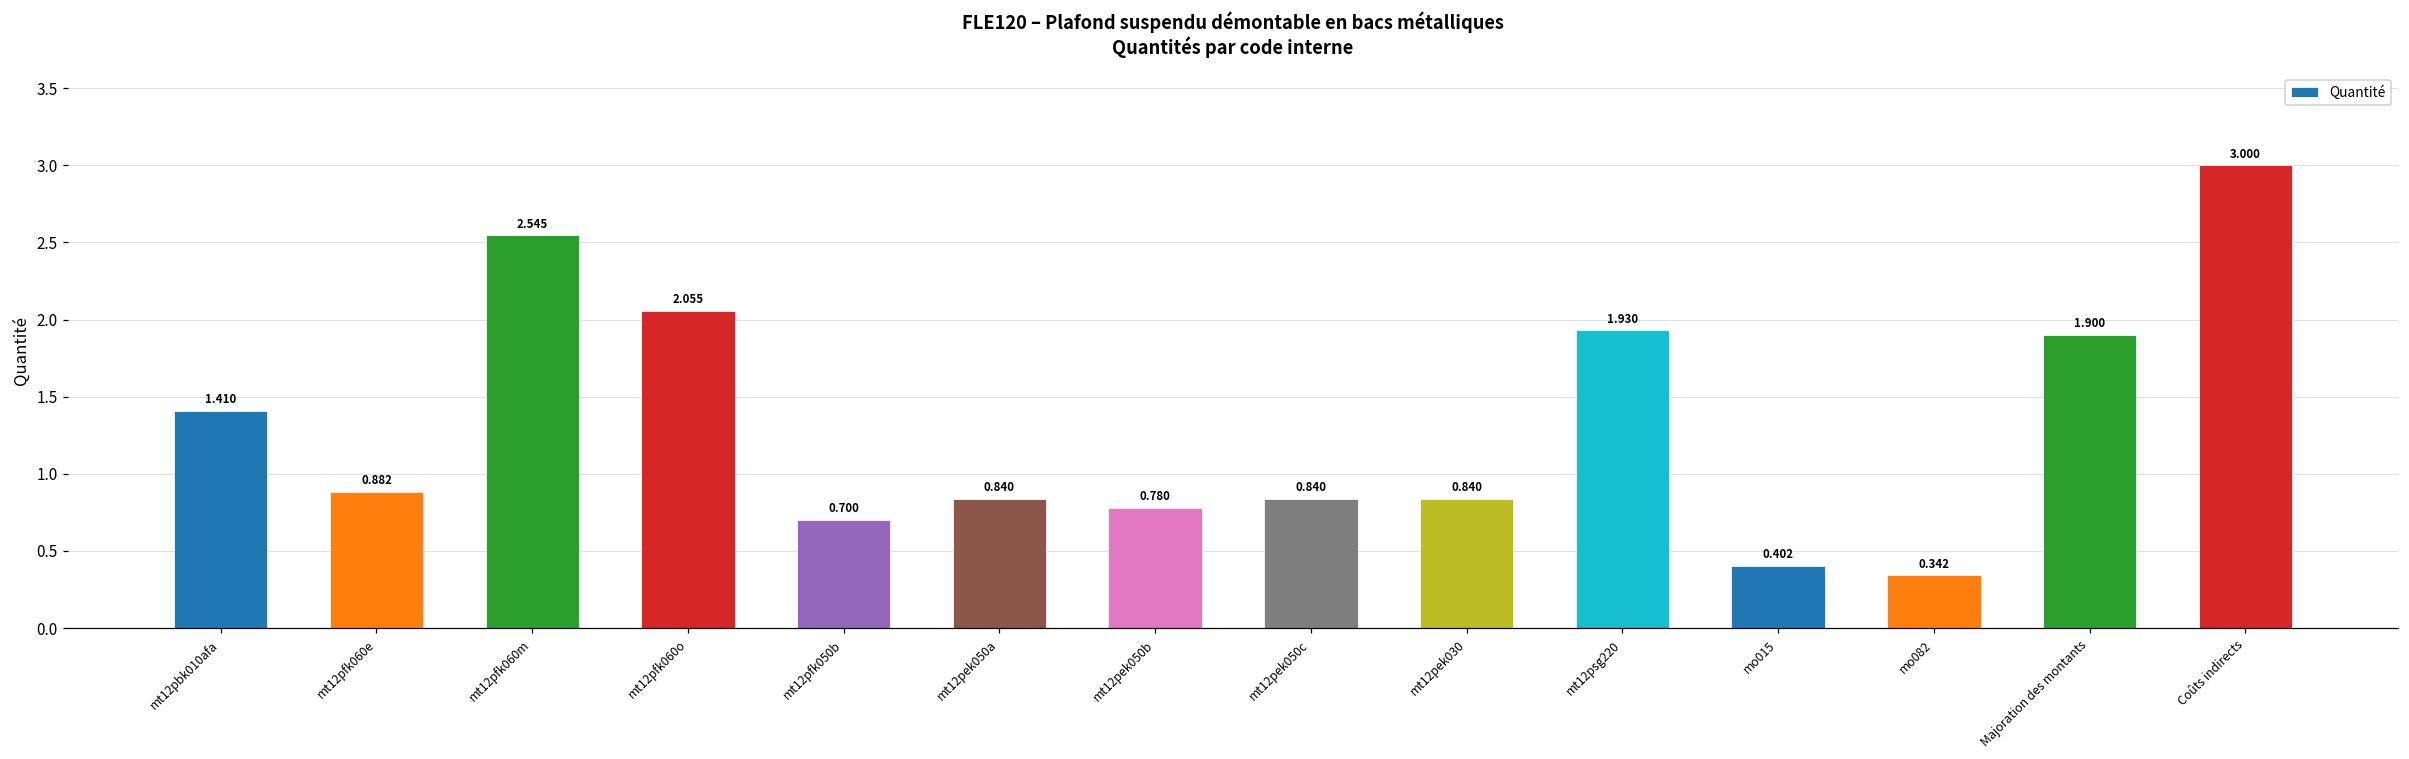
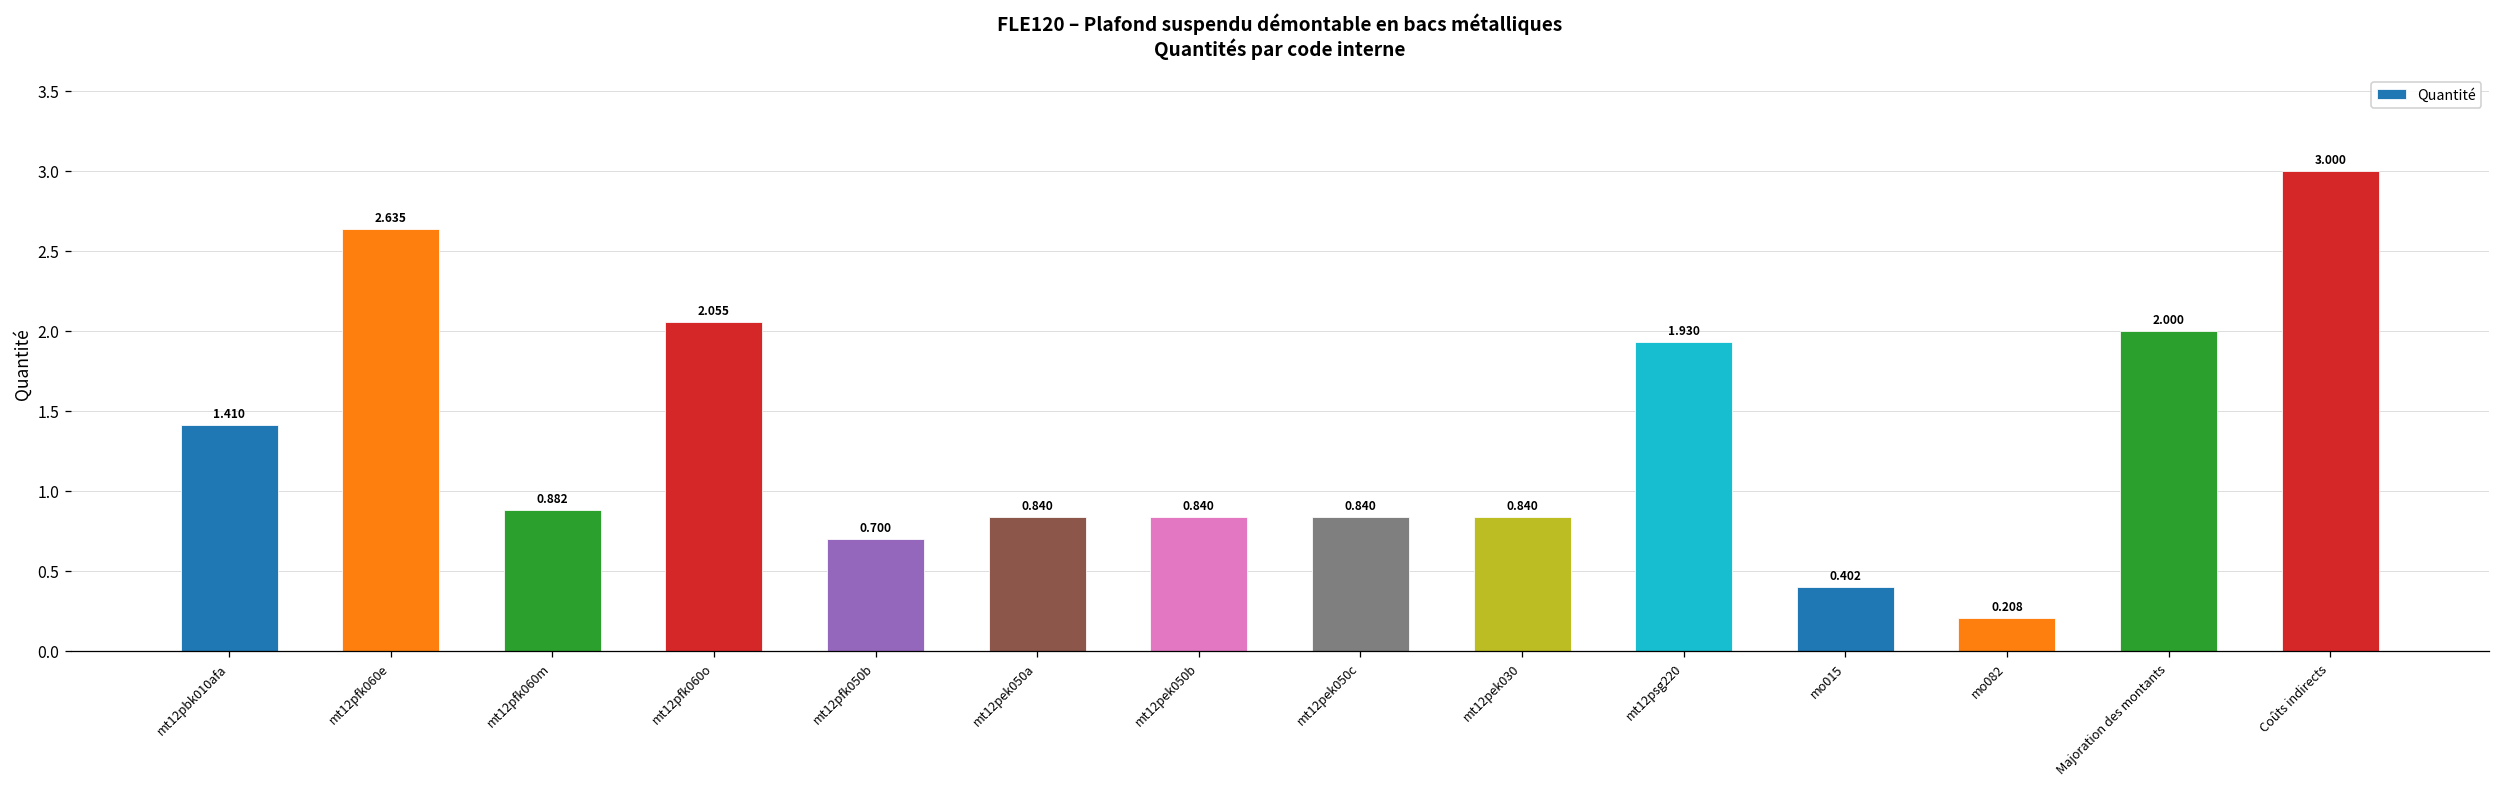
  {
    "mt12pbk010afa": 1.410,
-   "mt12pfk060e": 0.882,
-   "mt12pfk060m": 2.545,
+   "mt12pfk060e": 2.635,
+   "mt12pfk060m": 0.882,
    "mt12pfk060o": 2.055,
    "mt12pfk050b": 0.700,
    "mt12pek050a": 0.840,
-   "mt12pek050b": 0.780,
+   "mt12pek050b": 0.840,
    "mt12pek050c": 0.840,
    "mt12pek030": 0.840,
    "mt12psg220": 1.930,
    "mo015": 0.402,
-   "mo082": 0.342,
-   "Majoration des montants": 1.900,
+   "mo082": 0.208,
+   "Majoration des montants": 2.000,
    "Coûts indirects": 3.000
  }
